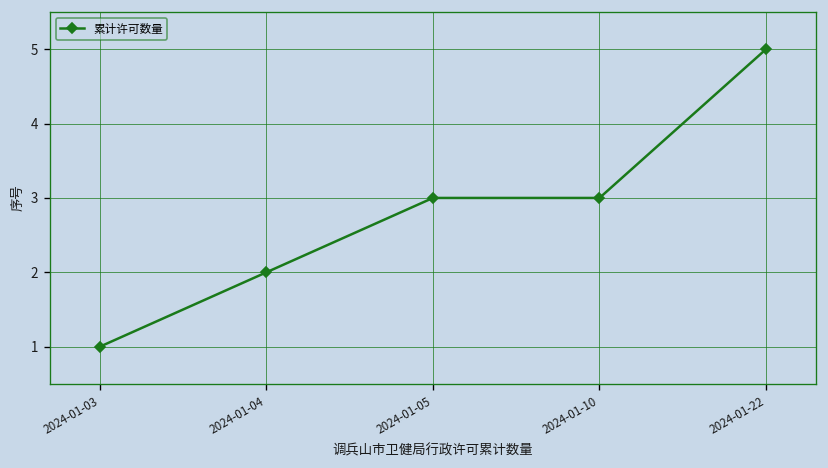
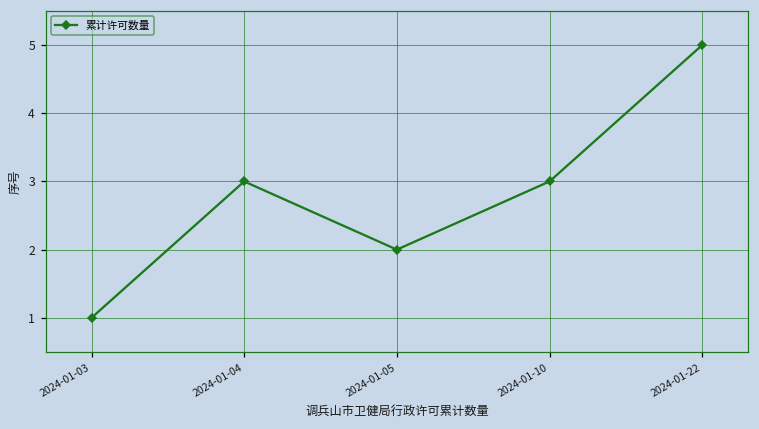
  {
    "2024-01-03": 1,
-   "2024-01-04": 2,
-   "2024-01-05": 3,
+   "2024-01-04": 3,
+   "2024-01-05": 2,
    "2024-01-10": 3,
    "2024-01-22": 5
  }
